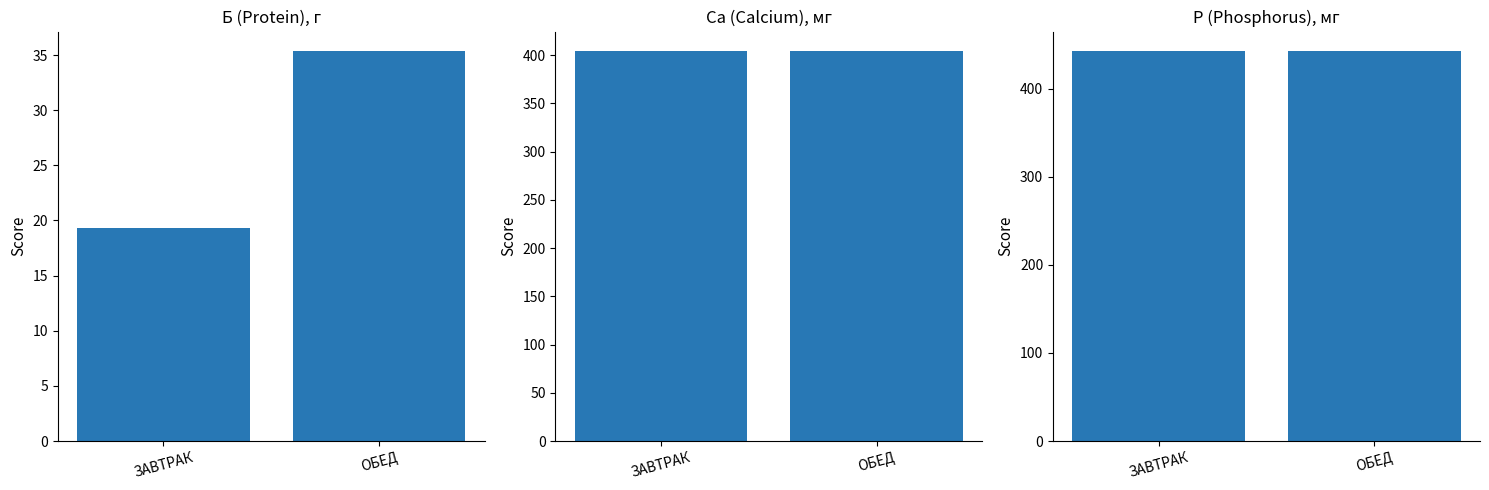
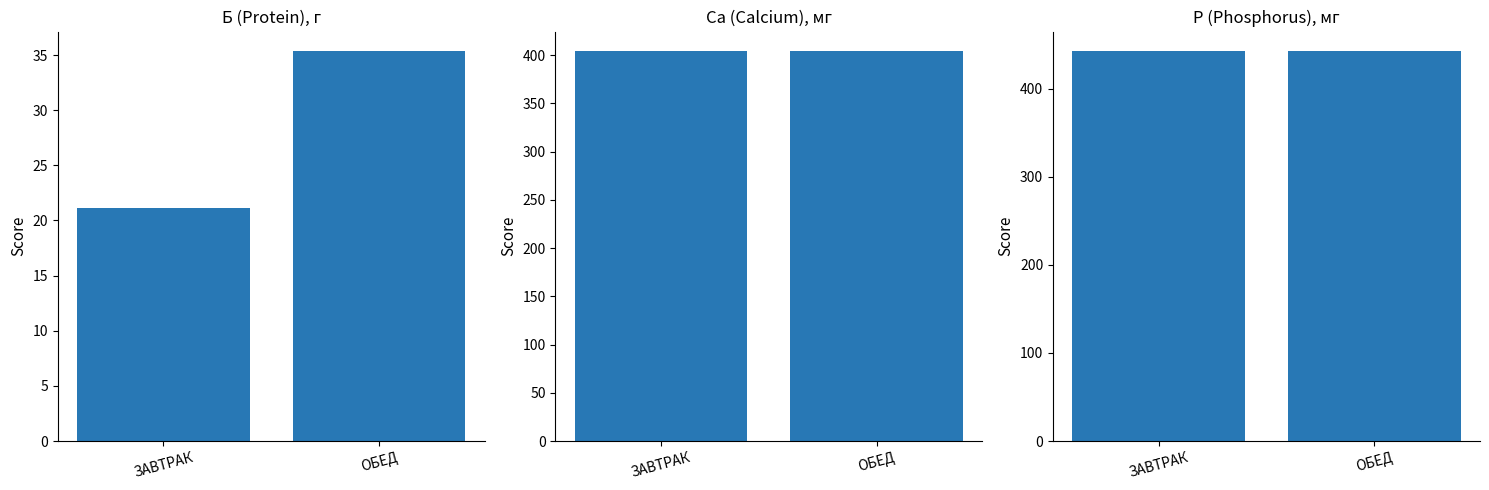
  {
    "Б (Protein), г": {
-     "ЗАВТРАК": 19.3,
+     "ЗАВТРАК": 21.1,
      "ОБЕД": 35.4
    },
    "Са (Calcium), мг": {
      "ЗАВТРАК": 400,
      "ОБЕД": 400
    },
    "Р (Phosphorus), мг": {
      "ЗАВТРАК": 440,
      "ОБЕД": 440
    }
  }
